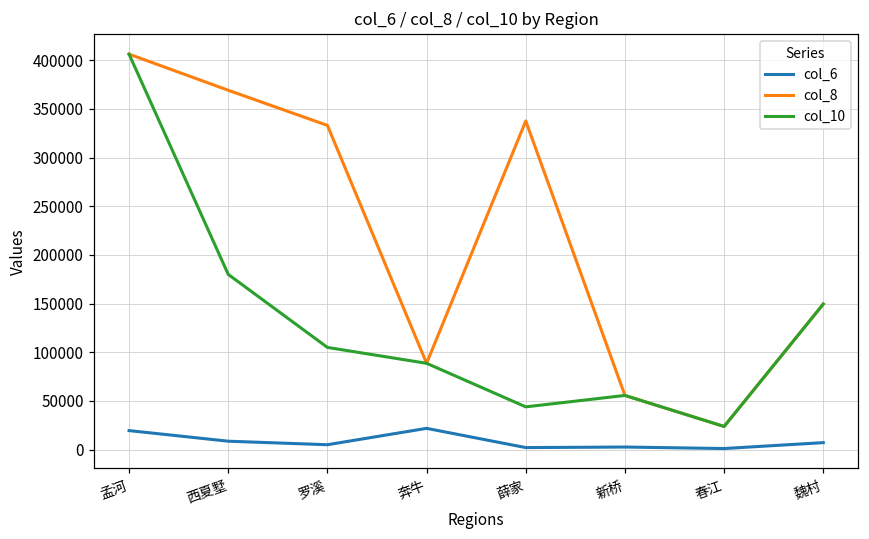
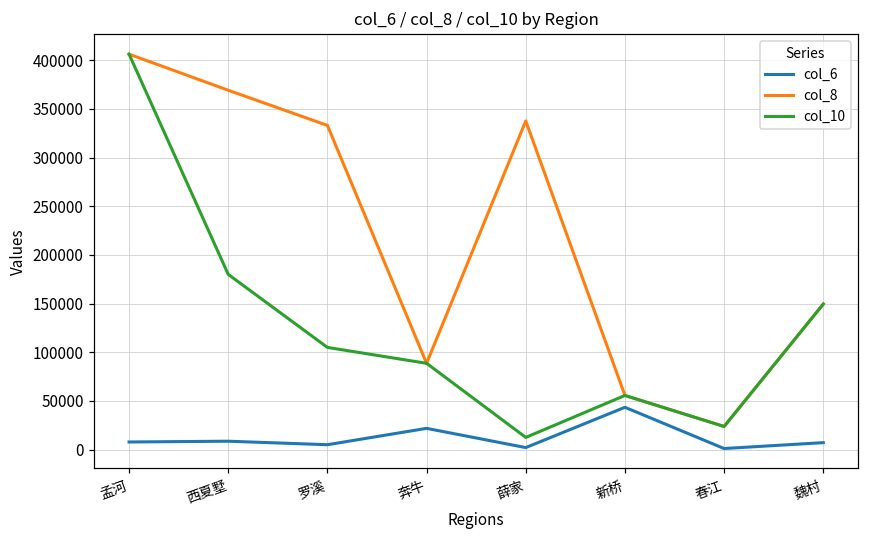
  {
    "col_6": {
-     "孟河": 20000,
+     "孟河": 10000,
      "西夏墅": 10000,
      "罗溪": 10000,
      "奔牛": 20000,
      "薛家": 0,
-     "新桥": 0,
+     "新桥": 40000,
      "春江": 0,
      "魏村": 10000
    },
    "col_8": {
      "西夏墅": 370000,
      "罗溪": 330000,
      "薛家": 340000
    },
    "col_10": {
      "西夏墅": 180000,
      "罗溪": 100000,
-     "薛家": 40000
+     "薛家": 10000
    }
  }
